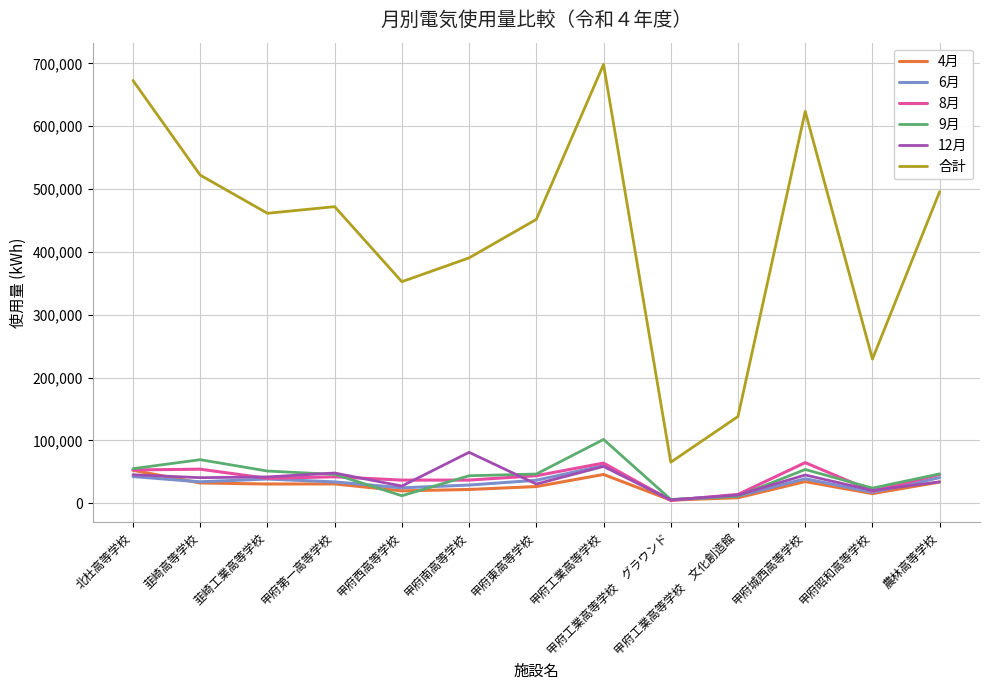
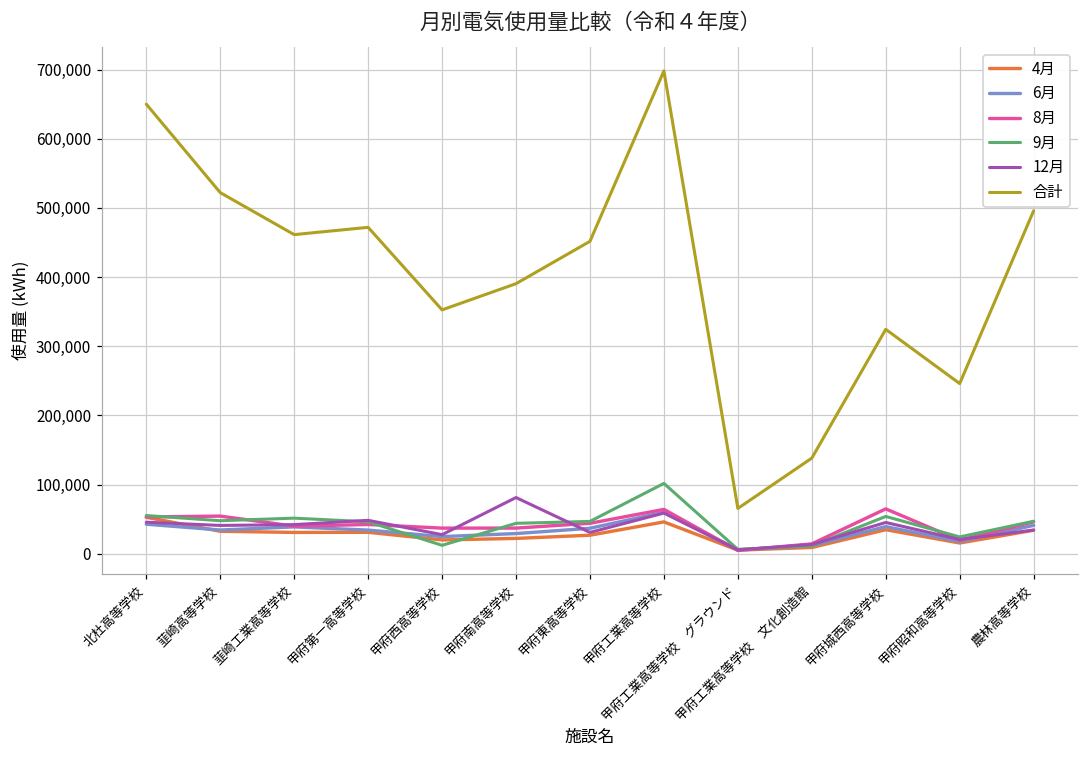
  {
    "4月": {
      "韮崎工業高等学校": "30,000",
      "甲府西高等学校": "20,000",
      "甲府南高等学校": "20,000",
      "甲府東高等学校": "30,000",
      "甲府工業高等学校": "50,000",
      "甲府城西高等学校": "30,000"
    },
    "6月": {
      "甲府南高等学校": "30,000",
      "甲府東高等学校": "40,000",
      "甲府城西高等学校": "40,000",
      "農林高等学校": "40,000"
    },
    "8月": {
      "韮崎高等学校": "50,000",
      "甲府西高等学校": "40,000",
      "甲府南高等学校": "40,000",
      "甲府工業高等学校": "60,000",
      "甲府城西高等学校": "60,000"
    },
    "9月": {
-     "韮崎高等学校": "70,000",
+     "韮崎高等学校": "50,000",
      "韮崎工業高等学校": "50,000",
      "甲府西高等学校": "10,000",
      "甲府南高等学校": "40,000",
      "甲府工業高等学校": "100,000",
      "甲府城西高等学校": "50,000"
    },
    "12月": {
      "韮崎高等学校": "40,000",
      "甲府南高等学校": "80,000",
      "甲府東高等学校": "30,000",
      "甲府城西高等学校": "50,000"
    },
    "合計": {
-     "北杜高等学校": "670,000",
+     "北杜高等学校": "650,000",
      "韮崎高等学校": "520,000",
      "韮崎工業高等学校": "460,000",
      "甲府第一高等学校": "470,000",
      "甲府西高等学校": "350,000",
      "甲府南高等学校": "390,000",
      "甲府東高等学校": "450,000",
      "甲府工業高等学校": "700,000",
      "甲府工業高等学校 グラウンド": "70,000",
      "甲府工業高等学校 文化創造館": "140,000",
-     "甲府城西高等学校": "620,000",
-     "甲府昭和高等学校": "230,000",
+     "甲府城西高等学校": "320,000",
+     "甲府昭和高等学校": "250,000",
      "農林高等学校": "500,000"
    }
  }
